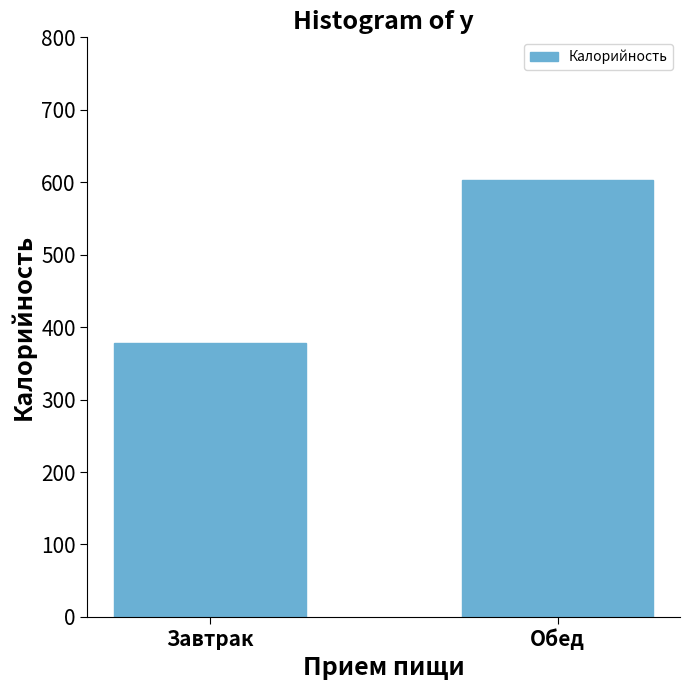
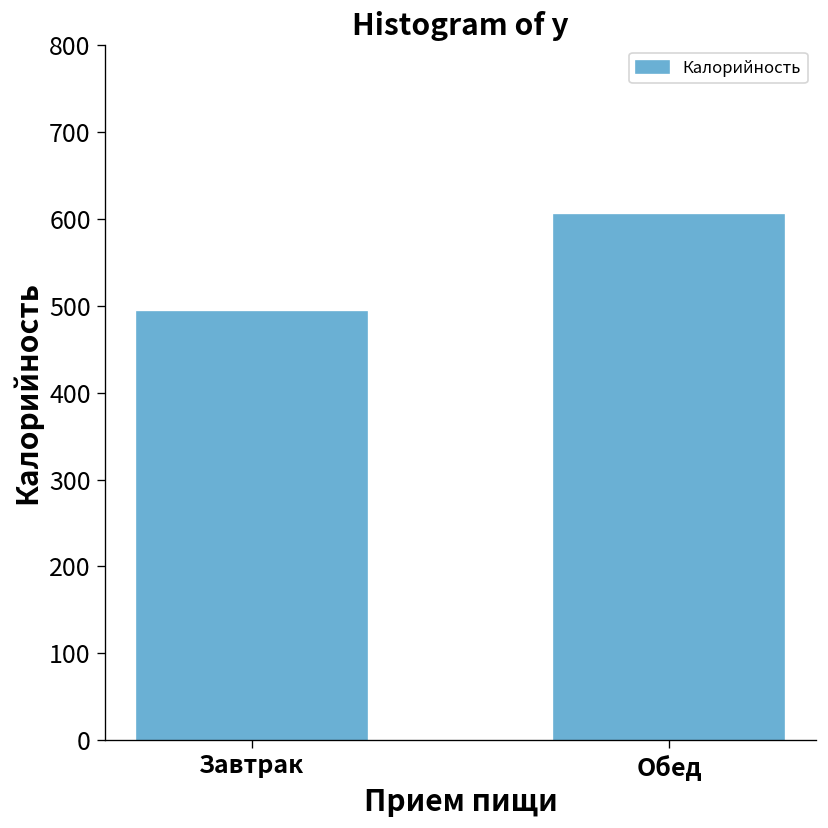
  {
-   "Завтрак": 380,
+   "Завтрак": 490,
    "Обед": 600
  }
